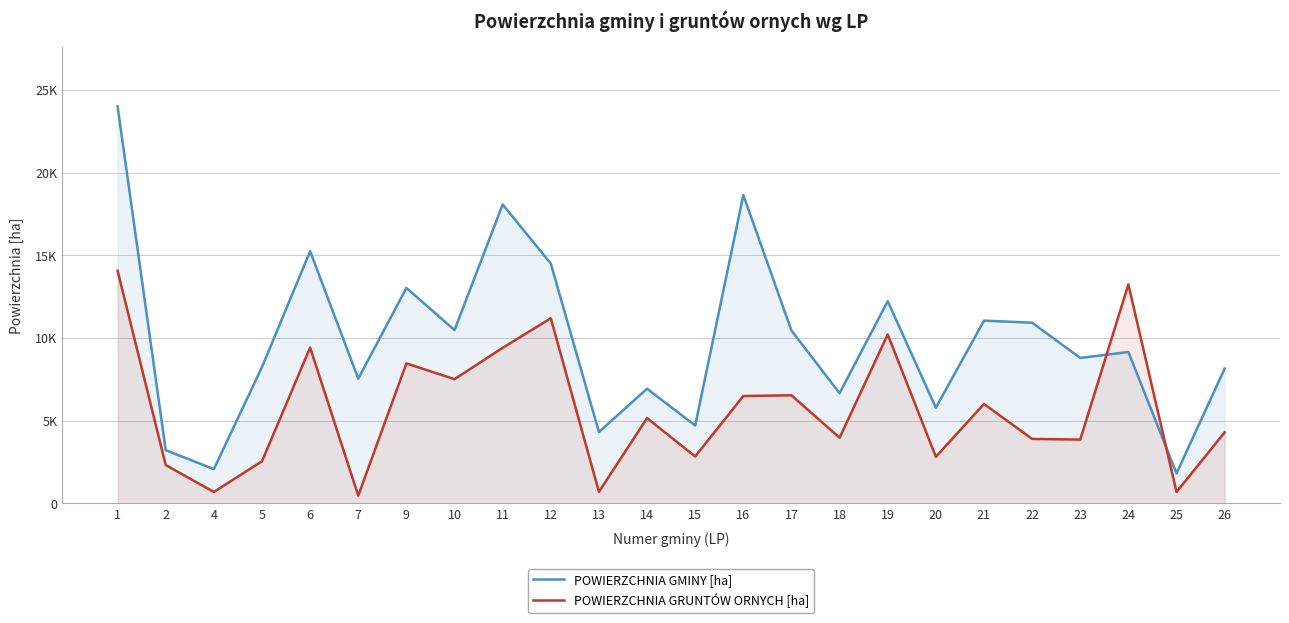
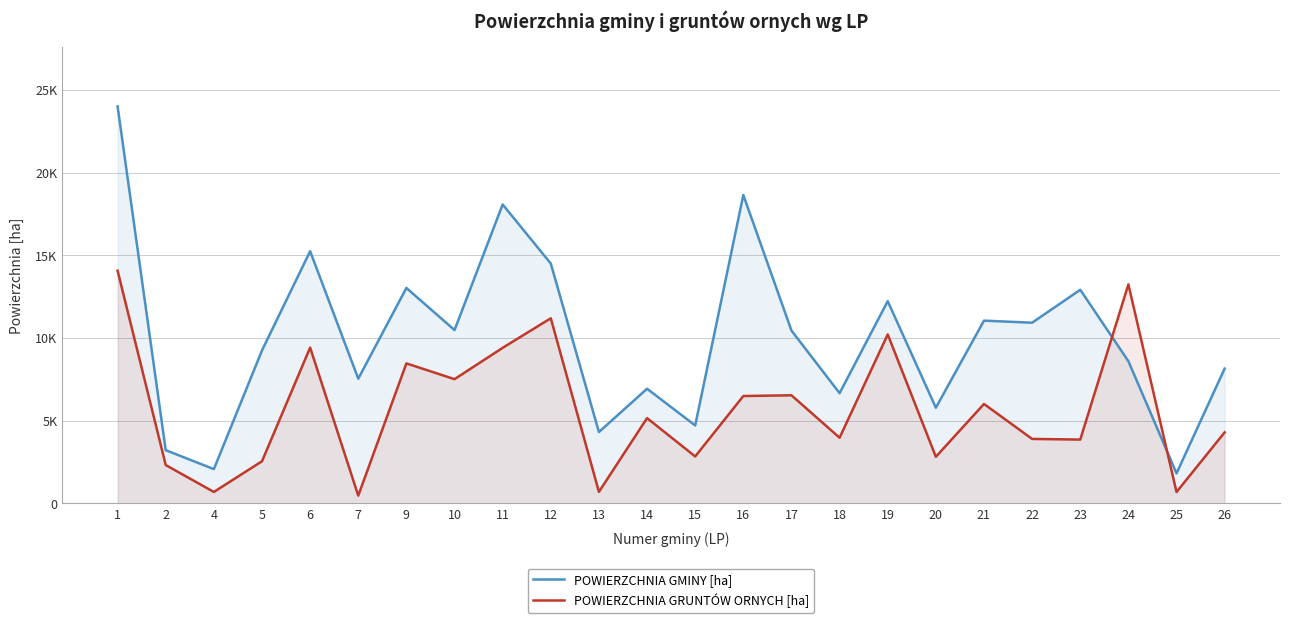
  {
    "POWIERZCHNIA GMINY [ha]": {
      "1": 24000,
      "2": 3200,
      "4": 2100,
-     "5": 8200,
+     "5": 9300,
      "6": 15300,
      "7": 7500,
      "9": 13000,
      "10": 10500,
      "11": 18100,
      "12": 14500,
      "13": 4300,
      "14": 6900,
      "15": 4700,
      "16": 18700,
      "17": 10500,
      "18": 6700,
      "19": 12200,
      "20": 5800,
      "21": 11100,
      "22": 10900,
-     "23": 8800,
-     "24": 9200,
+     "23": 12900,
+     "24": 8600,
      "25": 1800,
      "26": 8200
    },
    "POWIERZCHNIA GRUNTÓW ORNYCH [ha]": {
      "1": 14100,
      "2": 2300,
      "4": 700,
      "5": 2500,
      "6": 9400,
      "7": 500,
      "9": 8500,
      "10": 7500,
      "11": 9400,
      "12": 11200,
      "13": 700,
      "14": 5200,
      "15": 2800,
      "16": 6500,
      "17": 6500,
      "18": 4000,
      "19": 10200,
      "20": 2800,
      "21": 6000,
      "22": 3900,
      "23": 3900,
      "24": 13200,
      "25": 700,
      "26": 4300
    }
  }
